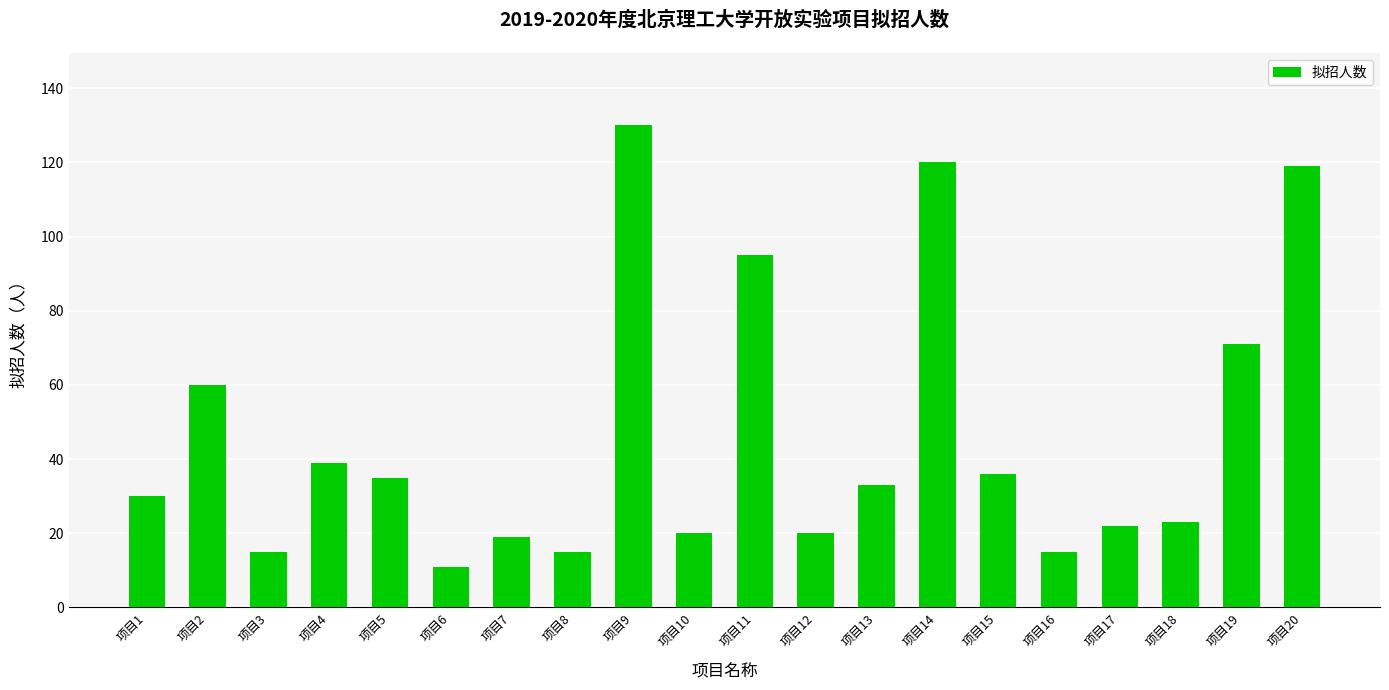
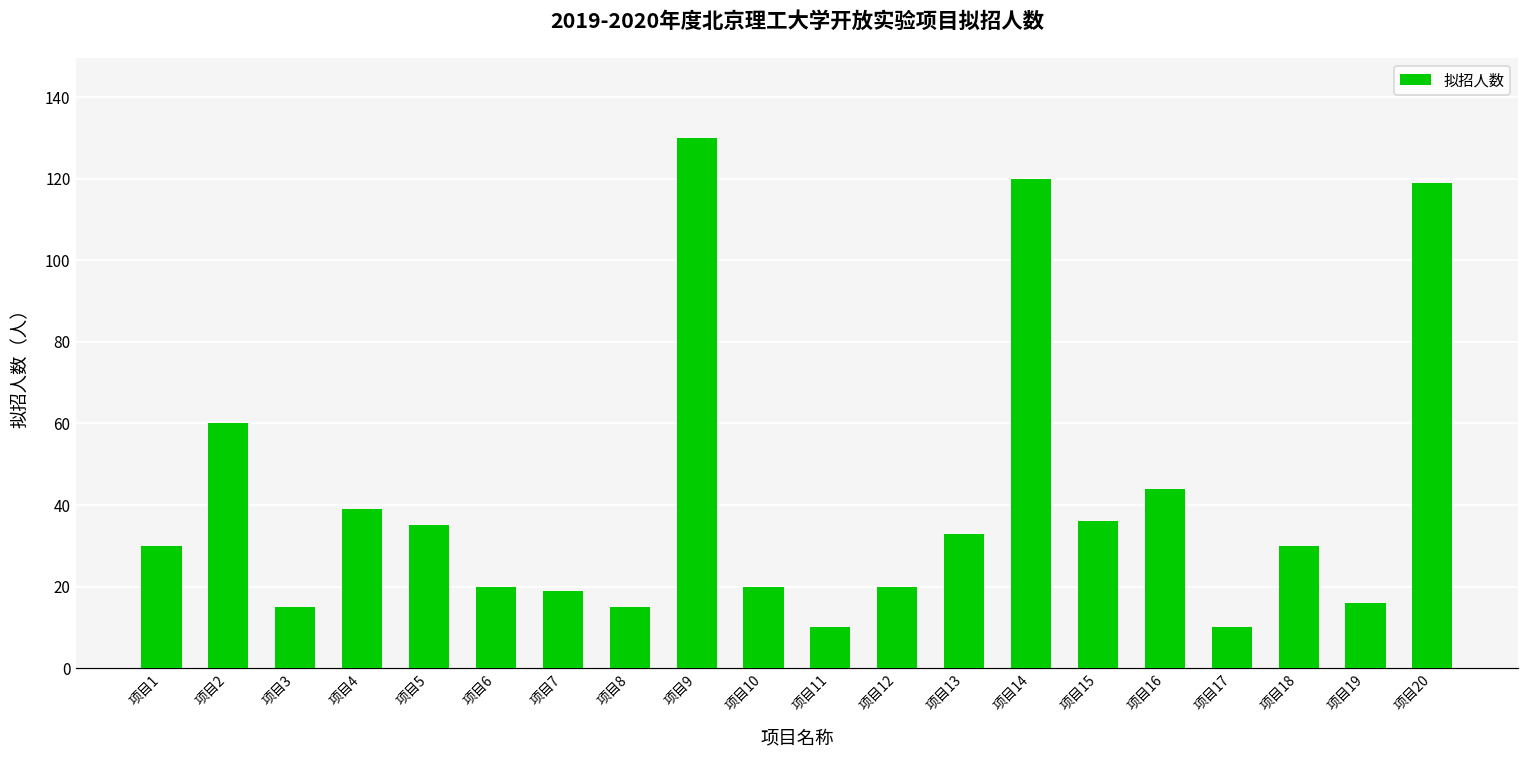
  {
    "项目1": 30,
    "项目2": 60,
    "项目3": 15,
    "项目4": 39,
    "项目5": 35,
-   "项目6": 11,
+   "项目6": 20,
    "项目7": 19,
    "项目8": 15,
    "项目9": 130,
    "项目10": 20,
-   "项目11": 95,
+   "项目11": 10,
    "项目12": 20,
    "项目13": 33,
    "项目14": 120,
    "项目15": 36,
-   "项目16": 15,
-   "项目17": 22,
-   "项目18": 23,
-   "项目19": 71,
+   "项目16": 44,
+   "项目17": 10,
+   "项目18": 30,
+   "项目19": 16,
    "项目20": 119
  }
